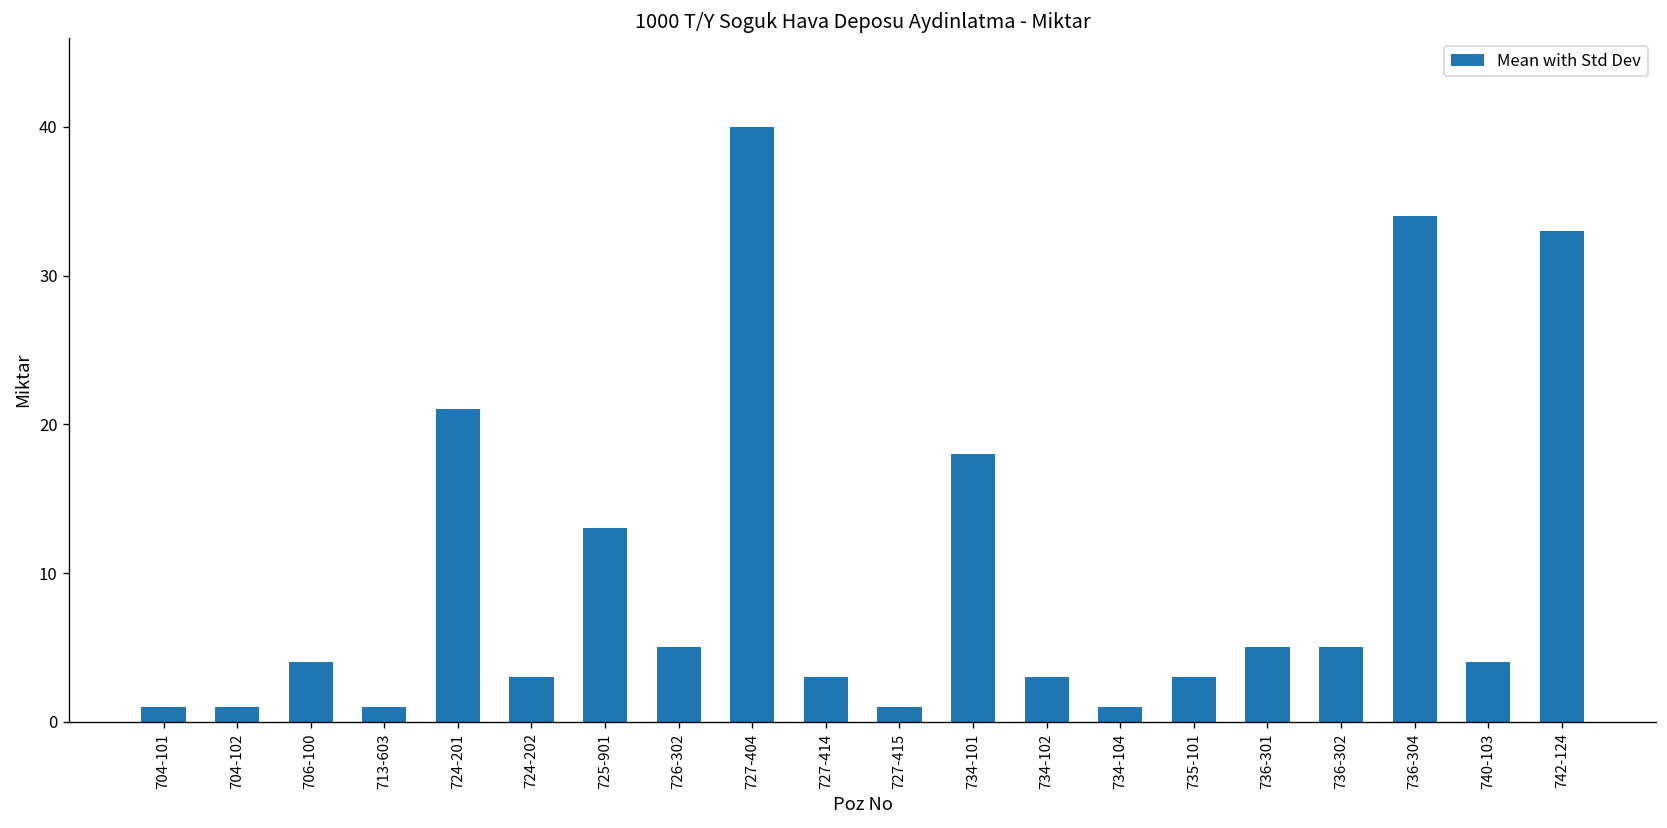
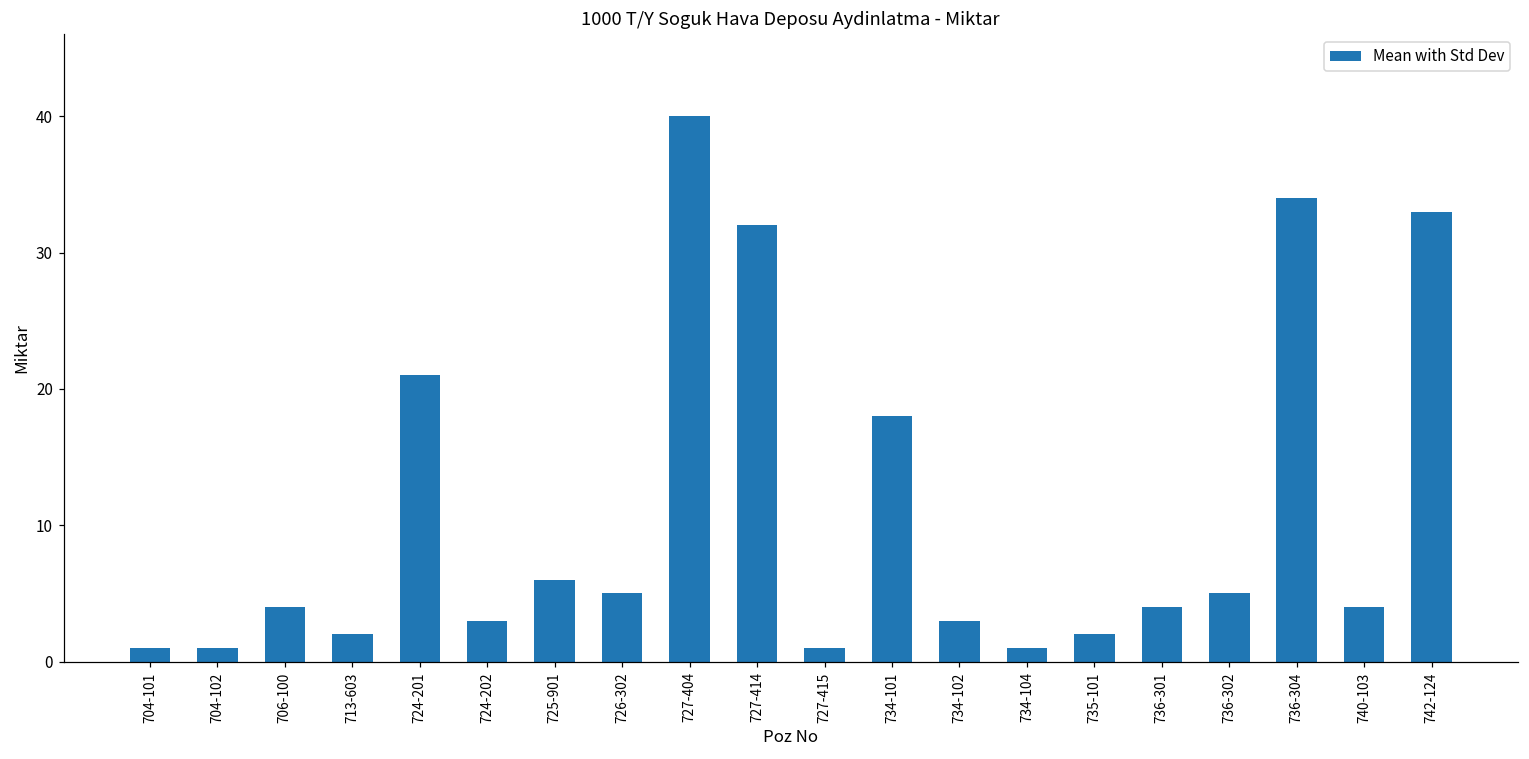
  {
    "704-101": 1,
    "704-102": 1,
    "706-100": 4,
-   "713-603": 1,
+   "713-603": 2,
    "724-201": 21,
    "724-202": 3,
-   "725-901": 13,
+   "725-901": 6,
    "726-302": 5,
    "727-404": 40,
-   "727-414": 3,
+   "727-414": 32,
    "727-415": 1,
    "734-101": 18,
    "734-102": 3,
    "734-104": 1,
-   "735-101": 3,
-   "736-301": 5,
+   "735-101": 2,
+   "736-301": 4,
    "736-302": 5,
    "736-304": 34,
    "740-103": 4,
    "742-124": 33
  }
